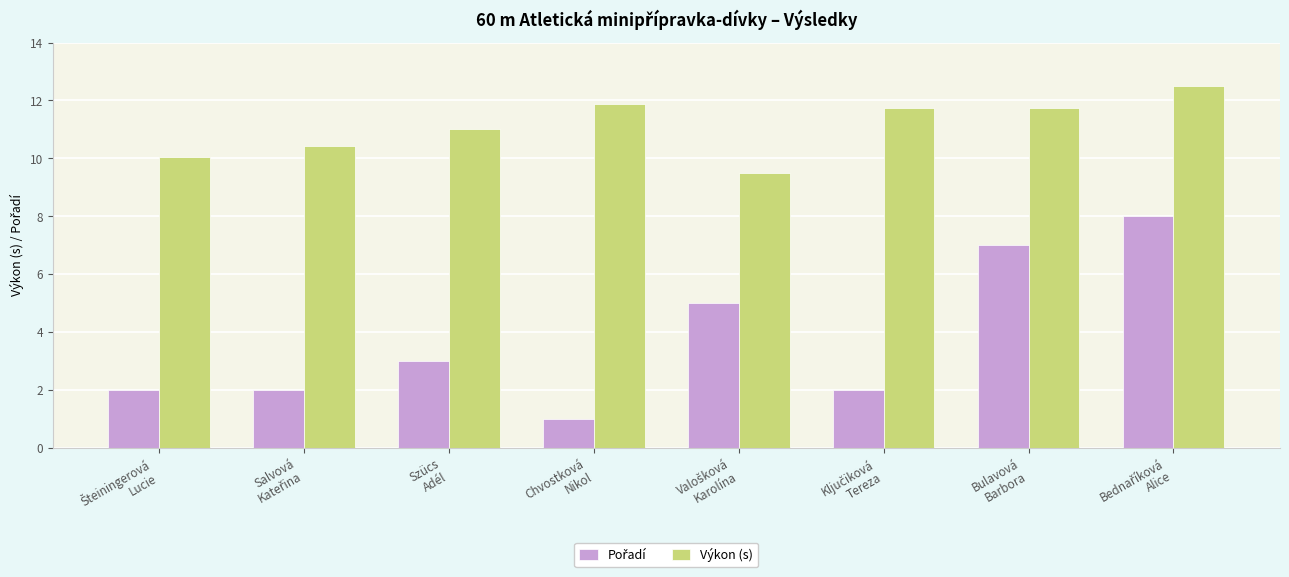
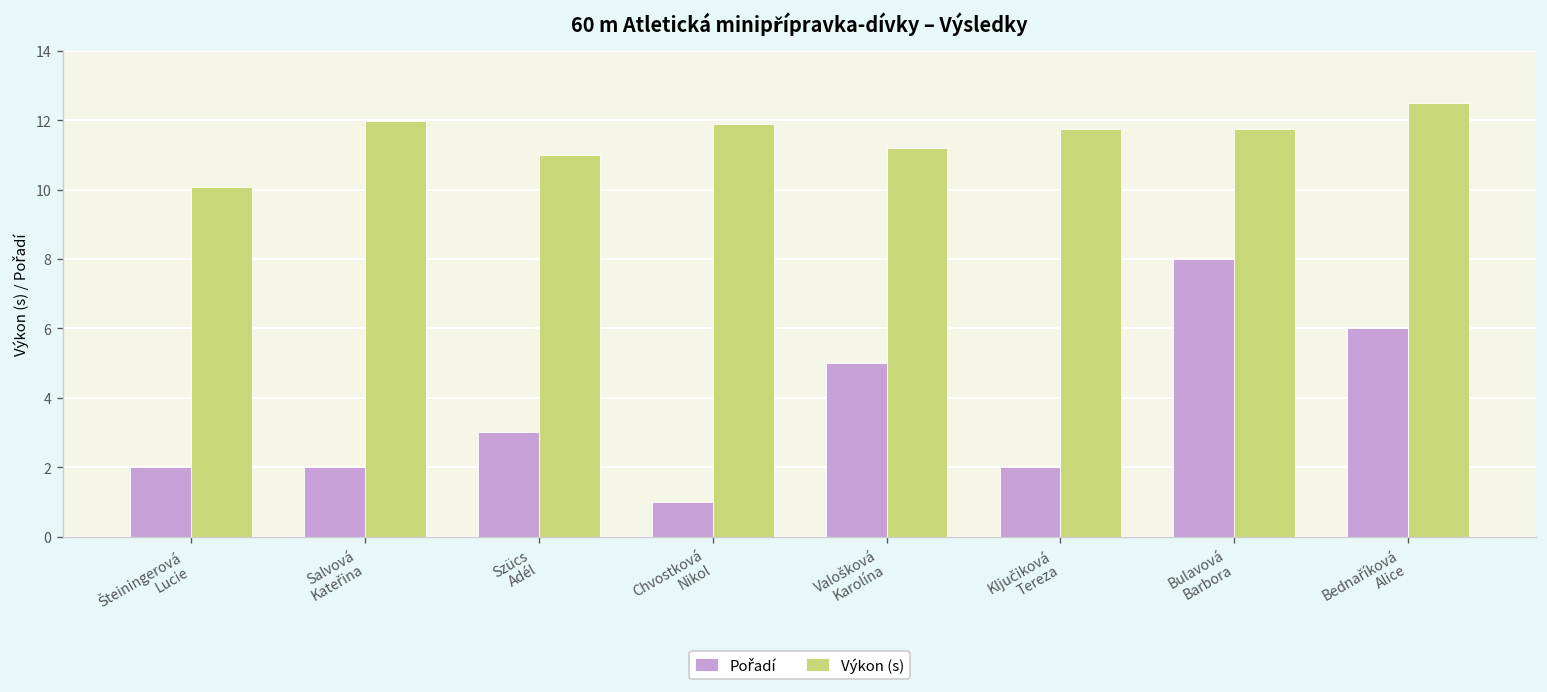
  {
    "Pořadí": {
      "Šteiningerová Lucie": 2,
      "Salvová Kateřina": 2,
      "Szücs Adél": 3,
      "Chvostková Nikol": 1,
      "Valošková Karolína": 5,
      "Ključiková Tereza": 2,
-     "Bulavová Barbora": 7,
-     "Bednaříková Alice": 8
+     "Bulavová Barbora": 8,
+     "Bednaříková Alice": 6
    },
    "Výkon (s)": {
      "Šteiningerová Lucie": 10.1,
-     "Salvová Kateřina": 10.4,
+     "Salvová Kateřina": 12.0,
      "Szücs Adél": 11.0,
      "Chvostková Nikol": 11.9,
-     "Valošková Karolína": 9.5,
+     "Valošková Karolína": 11.2,
      "Ključiková Tereza": 11.7,
      "Bulavová Barbora": 11.8,
      "Bednaříková Alice": 12.5
    }
  }
